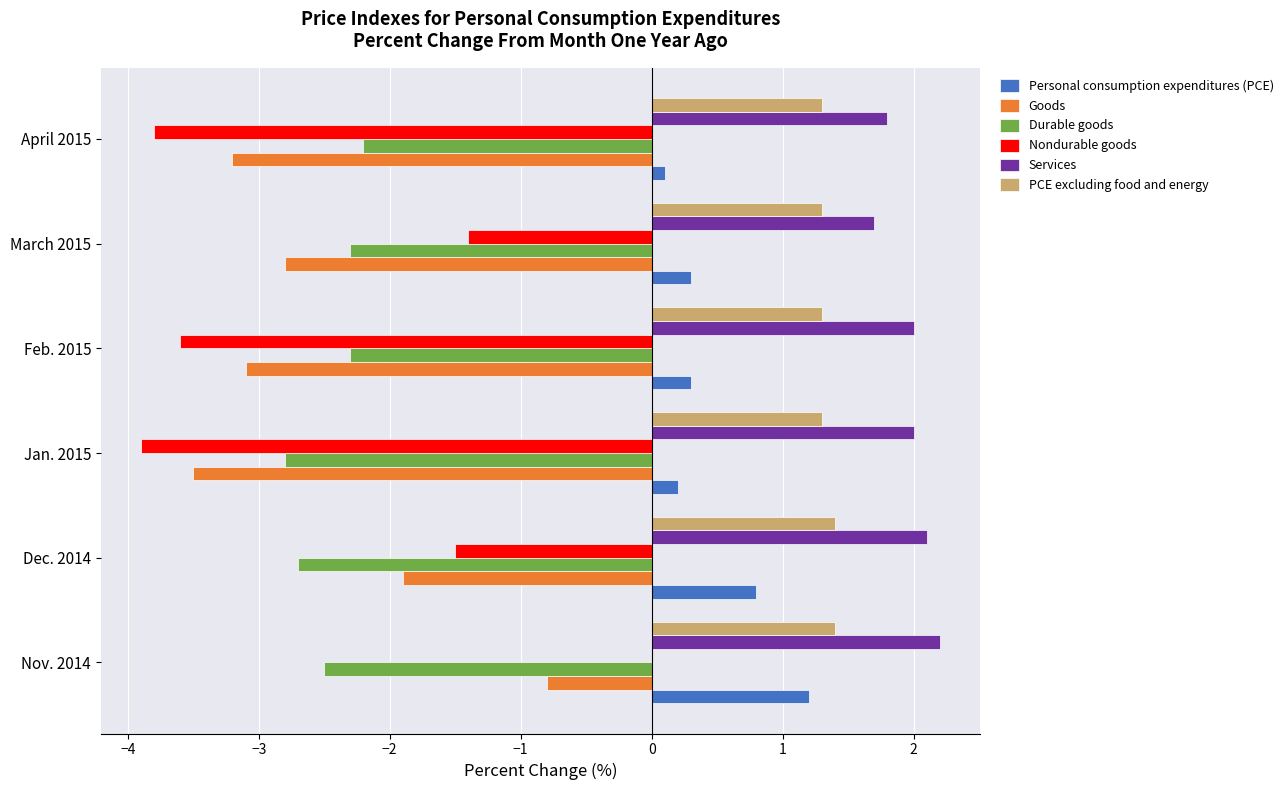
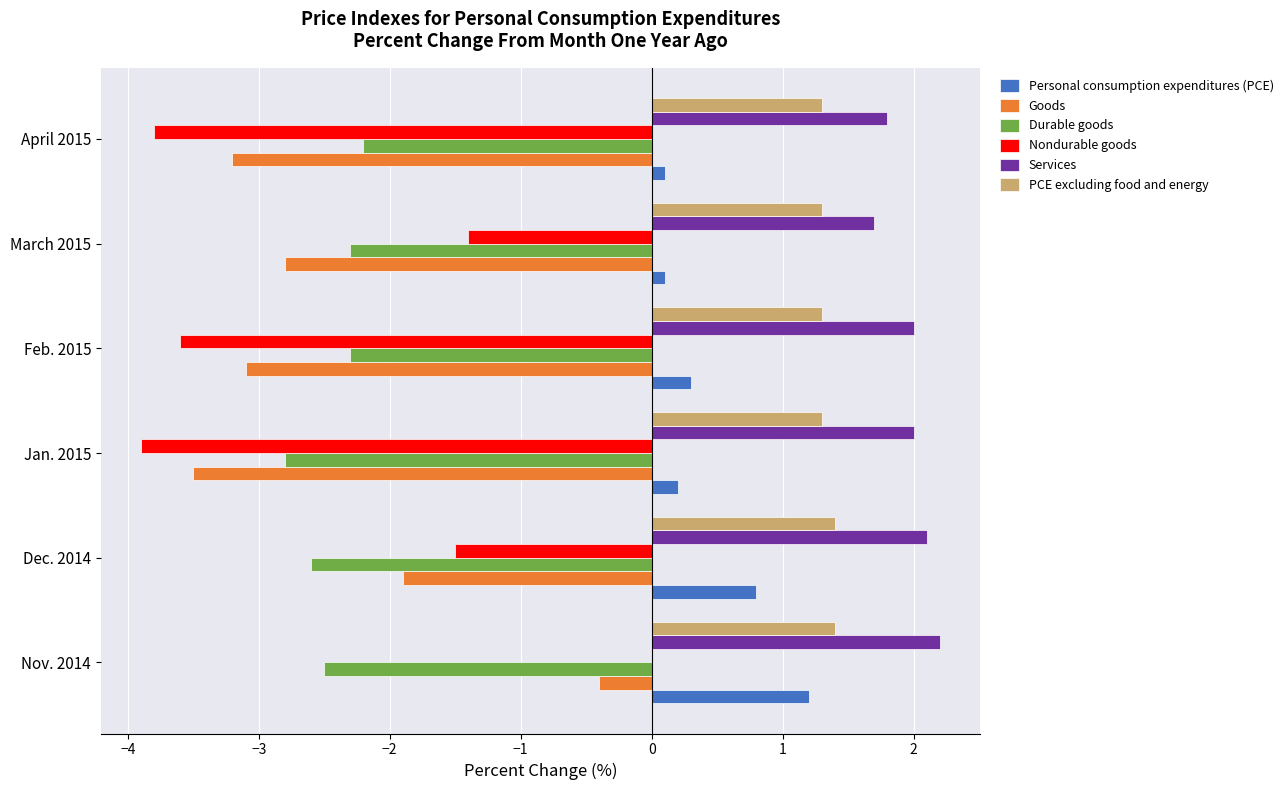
  {
    "Personal consumption expenditures (PCE)": {
      "April 2015": 0.1,
-     "March 2015": 0.3,
+     "March 2015": 0.1,
      "Feb. 2015": 0.3,
      "Jan. 2015": 0.2,
      "Dec. 2014": 0.8,
      "Nov. 2014": 1.2
    },
    "Goods": {
      "April 2015": -3.2,
      "March 2015": -2.8,
      "Feb. 2015": -3.1,
      "Jan. 2015": -3.5,
      "Dec. 2014": -1.9,
-     "Nov. 2014": -0.8
+     "Nov. 2014": -0.4
    },
    "Durable goods": {
      "April 2015": -2.2,
      "March 2015": -2.3,
      "Feb. 2015": -2.3,
      "Jan. 2015": -2.8,
-     "Dec. 2014": -2.7,
+     "Dec. 2014": -2.6,
      "Nov. 2014": -2.5
    },
    "Nondurable goods": {
      "April 2015": -3.8,
      "March 2015": -1.4,
      "Feb. 2015": -3.6,
      "Jan. 2015": -3.9,
      "Dec. 2014": -1.5,
      "Nov. 2014": 0.0
    },
    "Services": {
      "April 2015": 1.8,
      "March 2015": 1.7,
      "Feb. 2015": 2.0,
      "Jan. 2015": 2.0,
      "Dec. 2014": 2.1,
      "Nov. 2014": 2.2
    },
    "PCE excluding food and energy": {
      "April 2015": 1.3,
      "March 2015": 1.3,
      "Feb. 2015": 1.3,
      "Jan. 2015": 1.3,
      "Dec. 2014": 1.4,
      "Nov. 2014": 1.4
    }
  }
